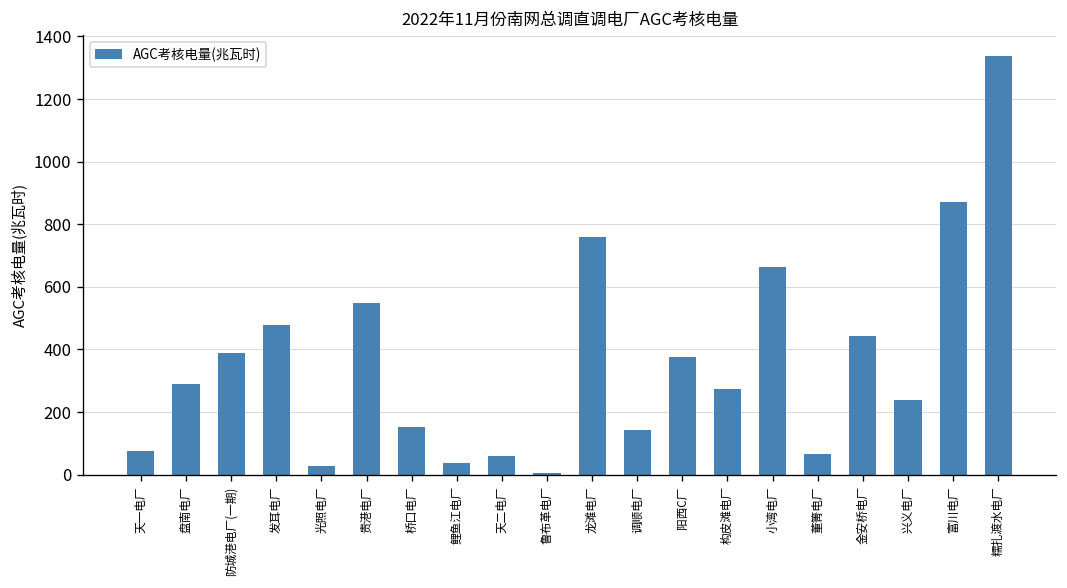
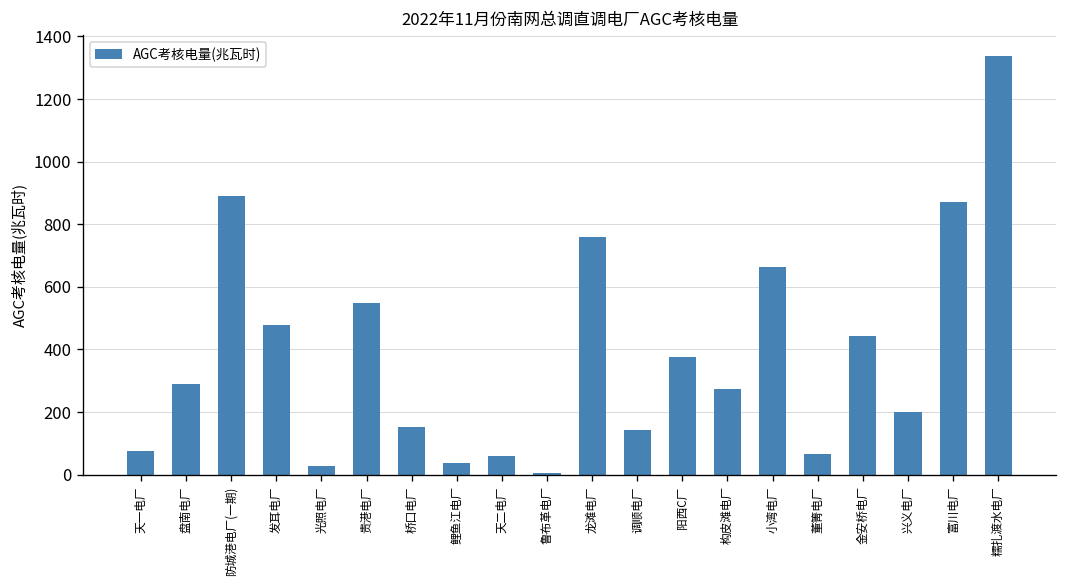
  {
    "天一电厂": 80,
    "盘南电厂": 290,
-   "防城港电厂(一期)": 390,
+   "防城港电厂(一期)": 890,
    "发耳电厂": 480,
    "光照电厂": 30,
    "贵港电厂": 550,
    "桥口电厂": 150,
    "鲤鱼江电厂": 40,
    "天二电厂": 60,
    "龙滩电厂": 760,
    "调顺电厂": 140,
    "阳西C厂": 380,
    "构皮滩电厂": 270,
    "小湾电厂": 660,
    "董箐电厂": 70,
    "金安桥电厂": 440,
-   "兴义电厂": 240,
+   "兴义电厂": 200,
    "富川电厂": 870,
    "糯扎渡水电厂": 1340
  }
